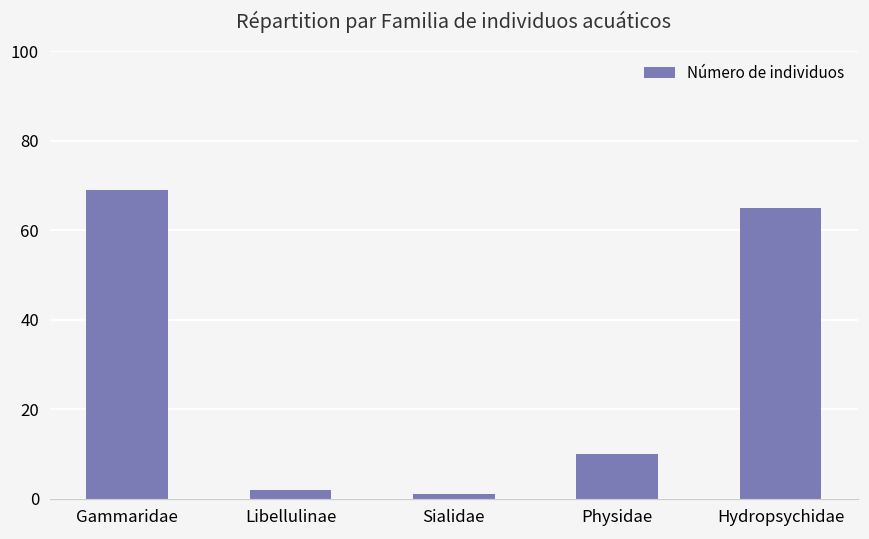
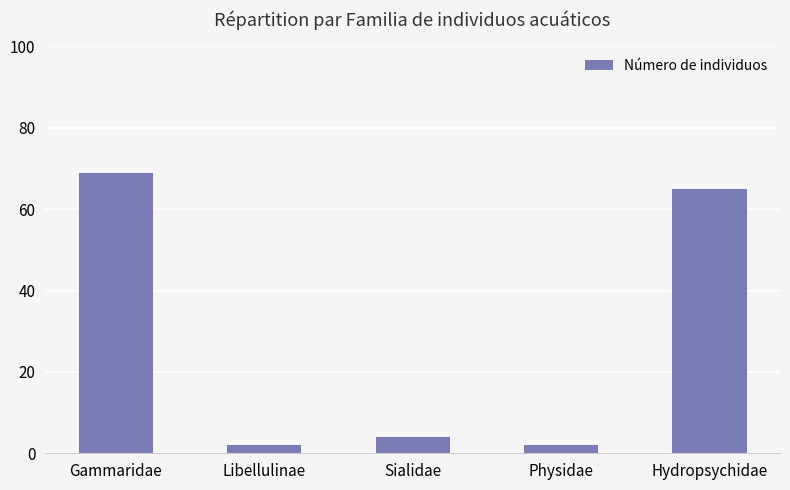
  {
    "Gammaridae": 69,
    "Libellulinae": 2,
-   "Sialidae": 1,
-   "Physidae": 10,
+   "Sialidae": 4,
+   "Physidae": 2,
    "Hydropsychidae": 65
  }
